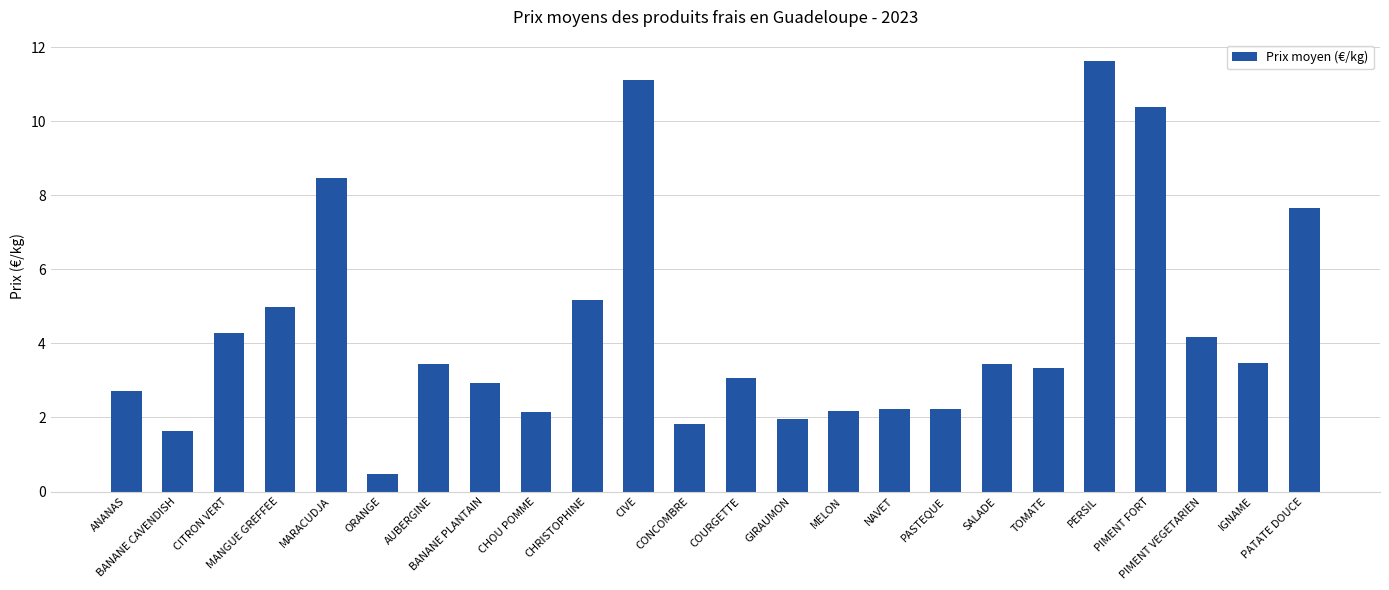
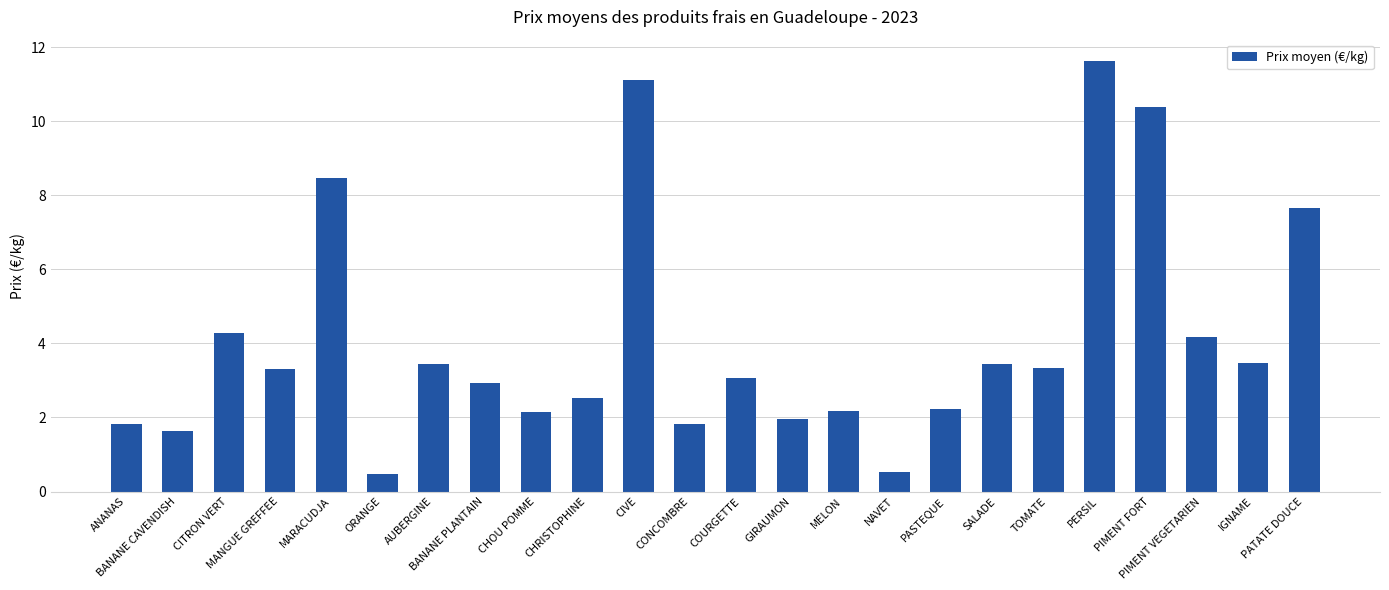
  {
-   "ANANAS": 2.7,
+   "ANANAS": 1.8,
    "BANANE CAVENDISH": 1.6,
    "CITRON VERT": 4.3,
-   "MANGUE GREFFEE": 5.0,
+   "MANGUE GREFFEE": 3.3,
    "MARACUDJA": 8.5,
    "ORANGE": 0.5,
    "AUBERGINE": 3.5,
    "BANANE PLANTAIN": 2.9,
    "CHOU POMME": 2.1,
-   "CHRISTOPHINE": 5.2,
+   "CHRISTOPHINE": 2.5,
    "CIVE": 11.1,
    "CONCOMBRE": 1.8,
    "COURGETTE": 3.1,
    "GIRAUMON": 2.0,
    "MELON": 2.2,
-   "NAVET": 2.2,
+   "NAVET": 0.5,
    "PASTEQUE": 2.2,
    "SALADE": 3.5,
    "TOMATE": 3.3,
    "PERSIL": 11.6,
    "PIMENT FORT": 10.4,
    "PIMENT VEGETARIEN": 4.2,
    "IGNAME": 3.5,
    "PATATE DOUCE": 7.7
  }
